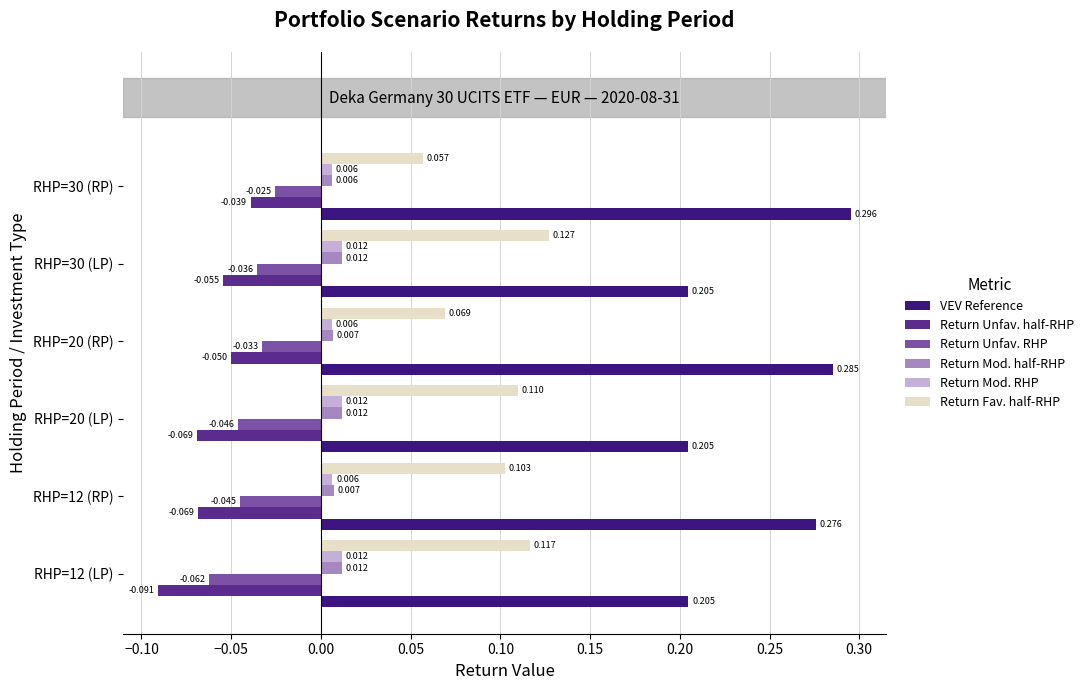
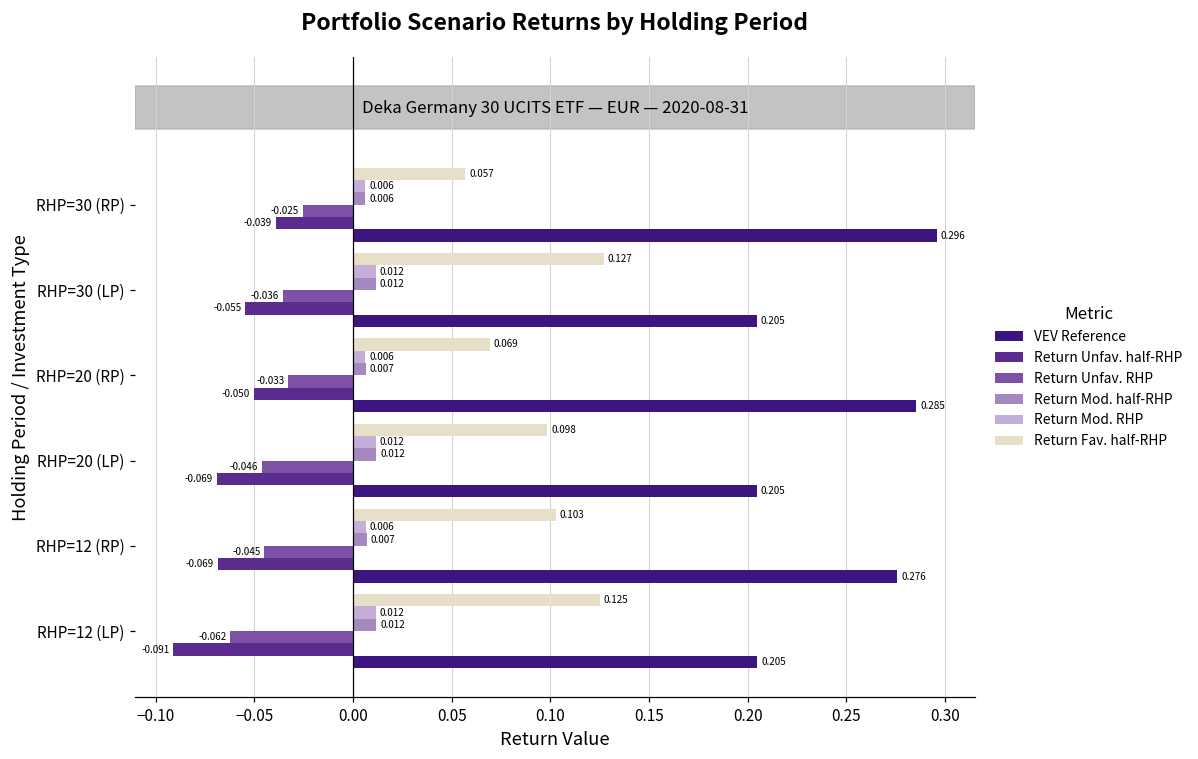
  {
    "Return Fav. half-RHP": {
      "RHP=30 (RP)": 0.057,
      "RHP=30 (LP)": 0.127,
      "RHP=20 (RP)": 0.069,
-     "RHP=20 (LP)": 0.110,
+     "RHP=20 (LP)": 0.098,
      "RHP=12 (RP)": 0.103,
-     "RHP=12 (LP)": 0.117
+     "RHP=12 (LP)": 0.125
    }
  }
